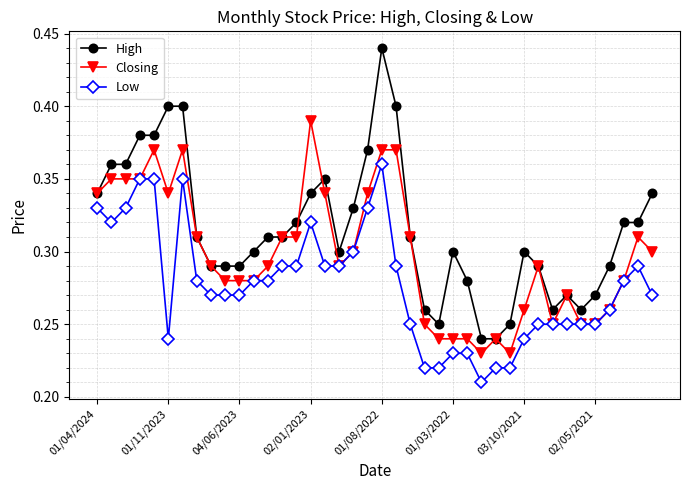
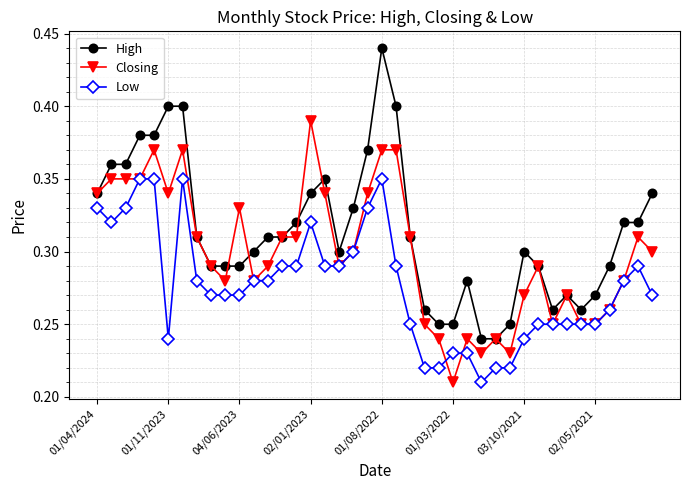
  {
    "High": {
      "01/11/2023": 0.40,
      "04/06/2023": 0.29,
      "02/01/2023": 0.34,
      "01/08/2022": 0.44,
-     "01/03/2022": 0.30,
+     "01/03/2022": 0.25,
      "03/10/2021": 0.30,
      "02/05/2021": 0.27
    },
    "Closing": {
      "01/11/2023": 0.34,
-     "04/06/2023": 0.28,
+     "04/06/2023": 0.33,
      "02/01/2023": 0.39,
      "01/08/2022": 0.37,
-     "01/03/2022": 0.24,
-     "03/10/2021": 0.26
+     "01/03/2022": 0.21,
+     "03/10/2021": 0.27
    },
    "Low": {
      "01/04/2024": 0.33,
      "01/11/2023": 0.24,
      "04/06/2023": 0.27,
      "02/01/2023": 0.32,
-     "01/08/2022": 0.36,
+     "01/08/2022": 0.35,
      "01/03/2022": 0.23,
      "03/10/2021": 0.24
    }
  }
